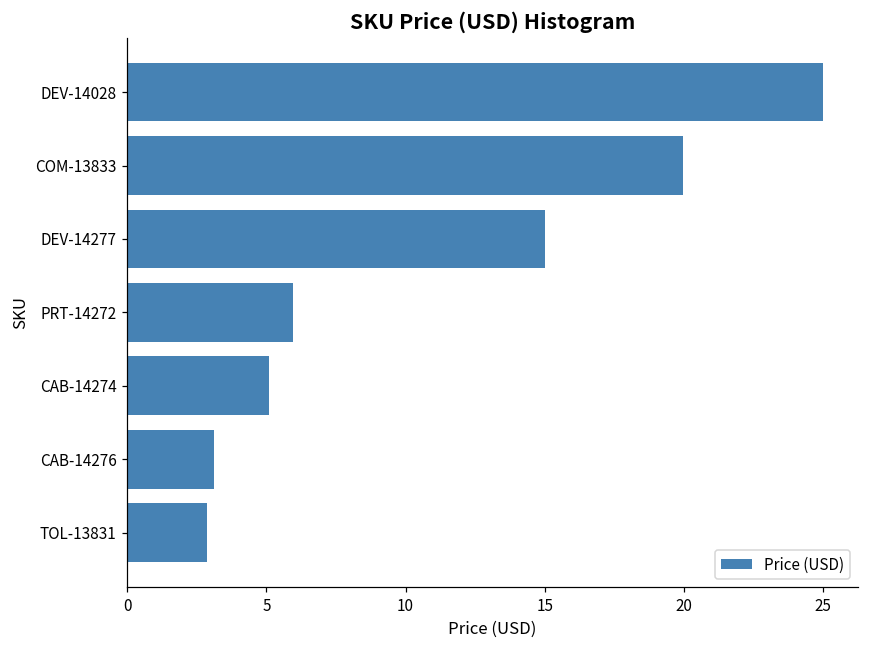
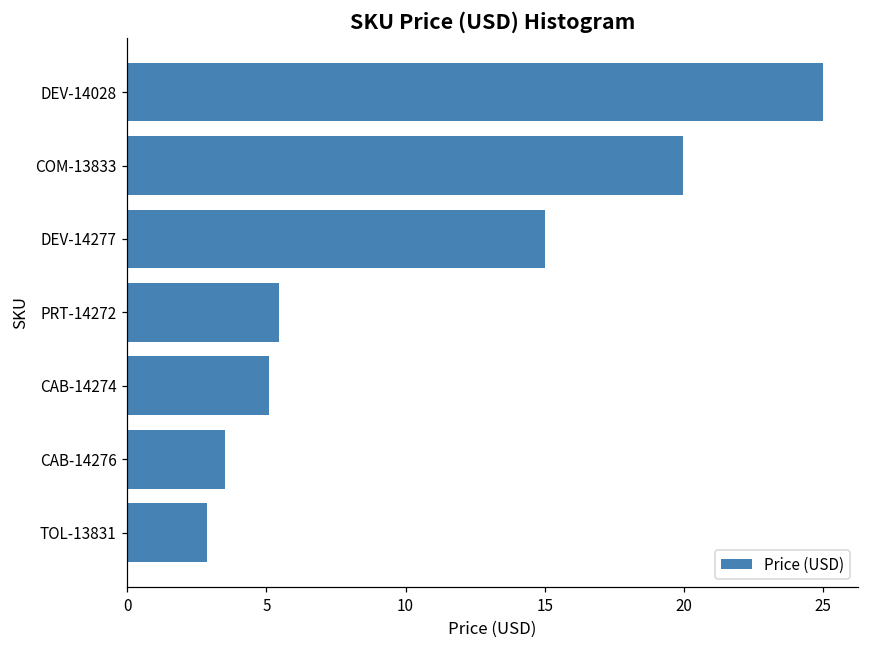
  {
    "DEV-14028": 25.0,
    "COM-13833": 20.0,
    "DEV-14277": 15.0,
-   "PRT-14272": 6.0,
+   "PRT-14272": 5.4,
    "CAB-14274": 5.1,
-   "CAB-14276": 3.1,
+   "CAB-14276": 3.5,
    "TOL-13831": 2.9
  }
